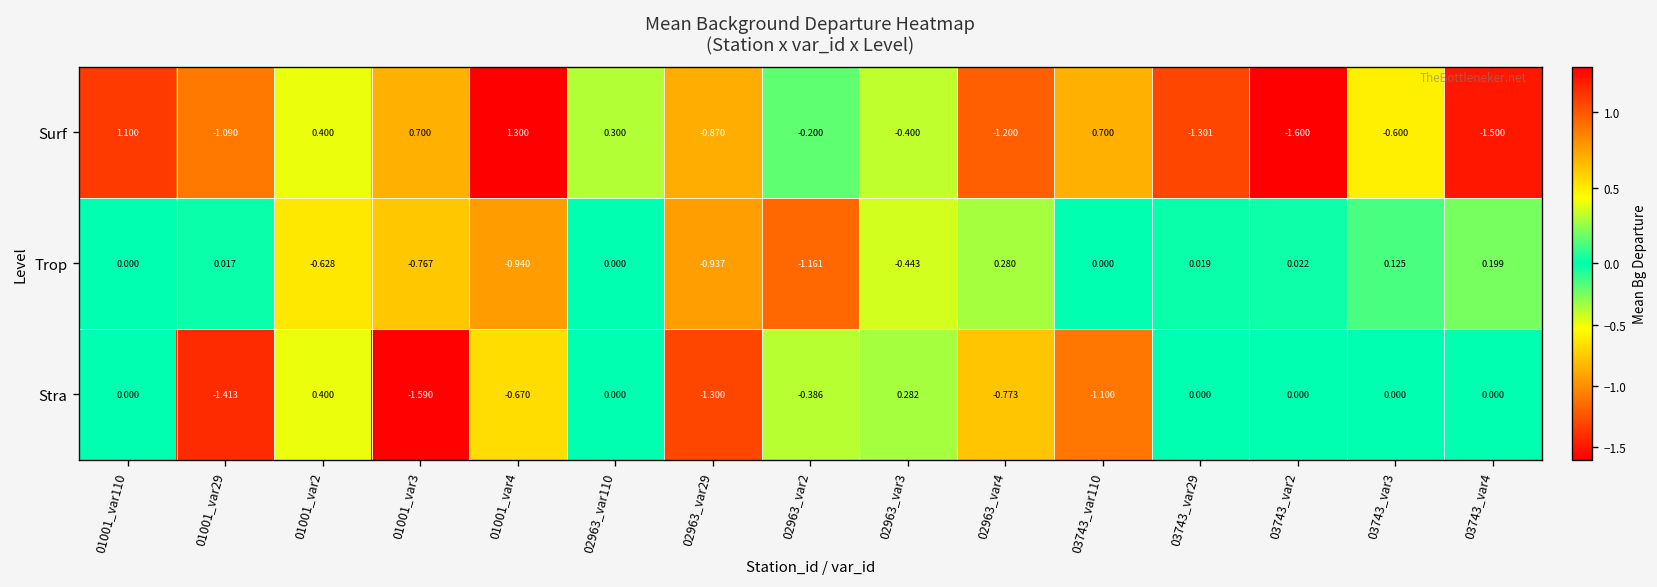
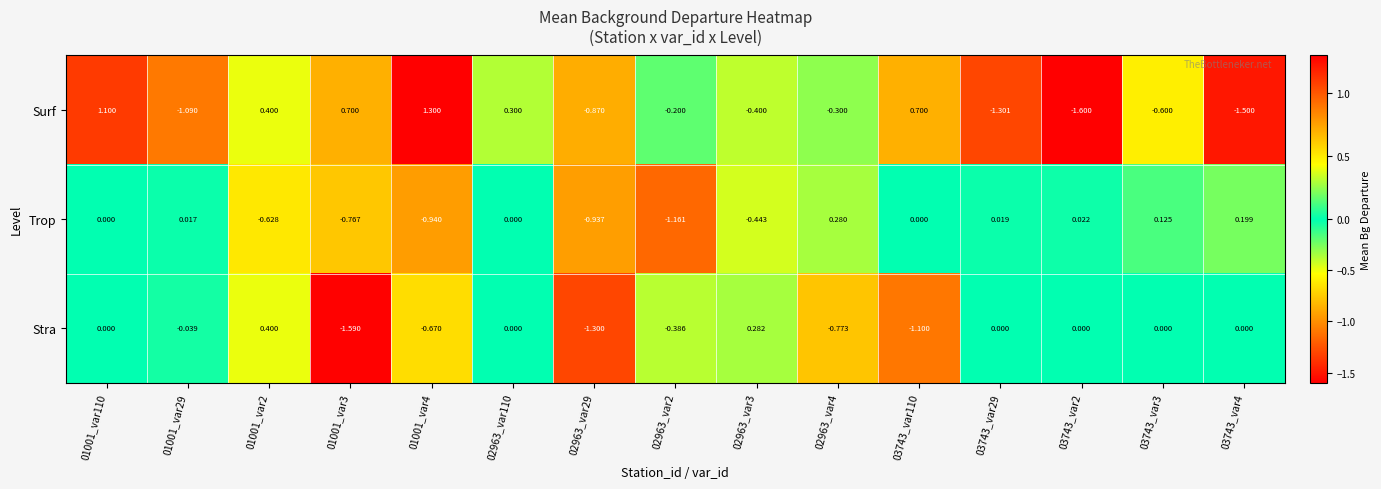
  {
    "Surf": {
      "01001_var110": 1.100,
      "01001_var29": -1.090,
      "01001_var2": 0.400,
      "01001_var3": 0.700,
      "01001_var4": 1.300,
      "02963_var110": 0.300,
      "02963_var29": -0.870,
      "02963_var2": -0.200,
      "02963_var3": -0.400,
-     "02963_var4": -1.200,
+     "02963_var4": -0.300,
      "03743_var110": 0.700,
      "03743_var29": -1.301,
      "03743_var2": -1.600,
      "03743_var3": -0.600
    },
    "Trop": {
      "01001_var110": 0.000,
      "01001_var29": 0.017,
      "01001_var2": -0.628,
      "01001_var3": -0.767,
      "01001_var4": -0.940,
      "02963_var110": 0.000,
      "02963_var29": -0.937,
      "02963_var2": -1.161,
      "02963_var3": -0.443,
      "02963_var4": 0.280,
      "03743_var110": 0.000,
      "03743_var29": 0.019,
      "03743_var2": 0.022,
      "03743_var3": 0.125,
      "03743_var4": 0.199
    },
    "Stra": {
      "01001_var110": 0.000,
-     "01001_var29": -1.413,
+     "01001_var29": -0.039,
      "01001_var2": 0.400,
      "01001_var3": -1.590,
      "01001_var4": -0.670,
      "02963_var110": 0.000,
      "02963_var29": -1.300,
      "02963_var2": -0.386,
      "02963_var3": 0.282,
      "02963_var4": -0.773,
      "03743_var110": -1.100,
      "03743_var29": 0.000,
      "03743_var2": 0.000,
      "03743_var3": 0.000,
      "03743_var4": 0.000
    }
  }
